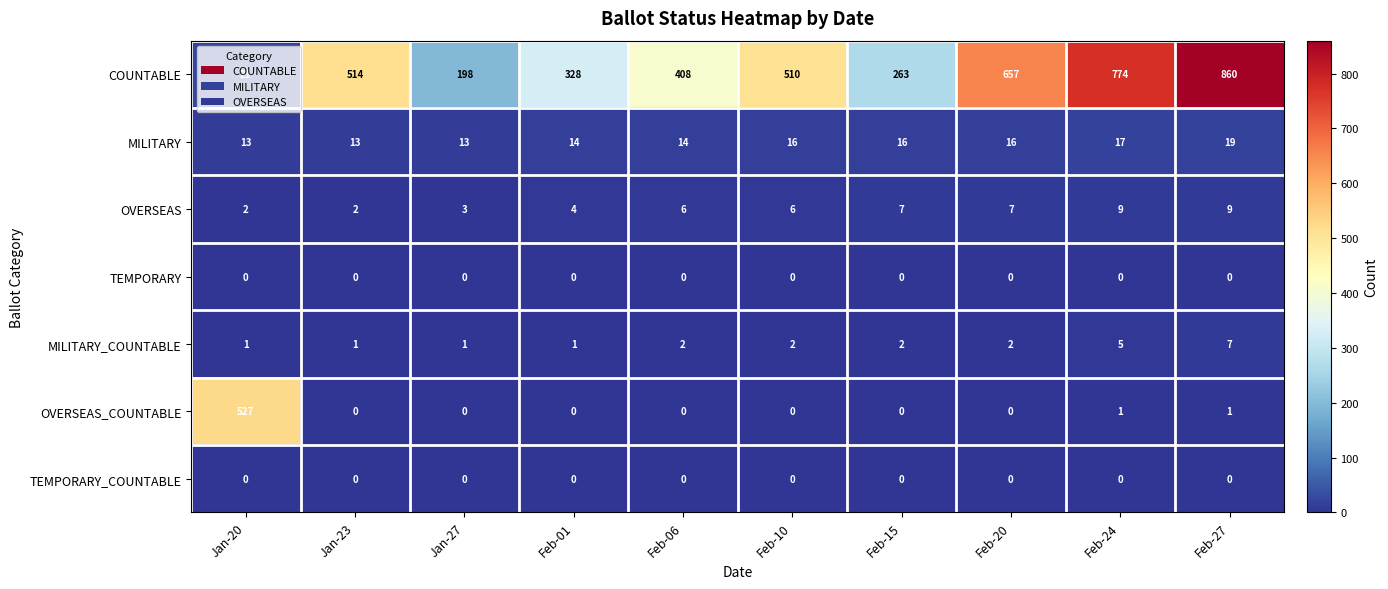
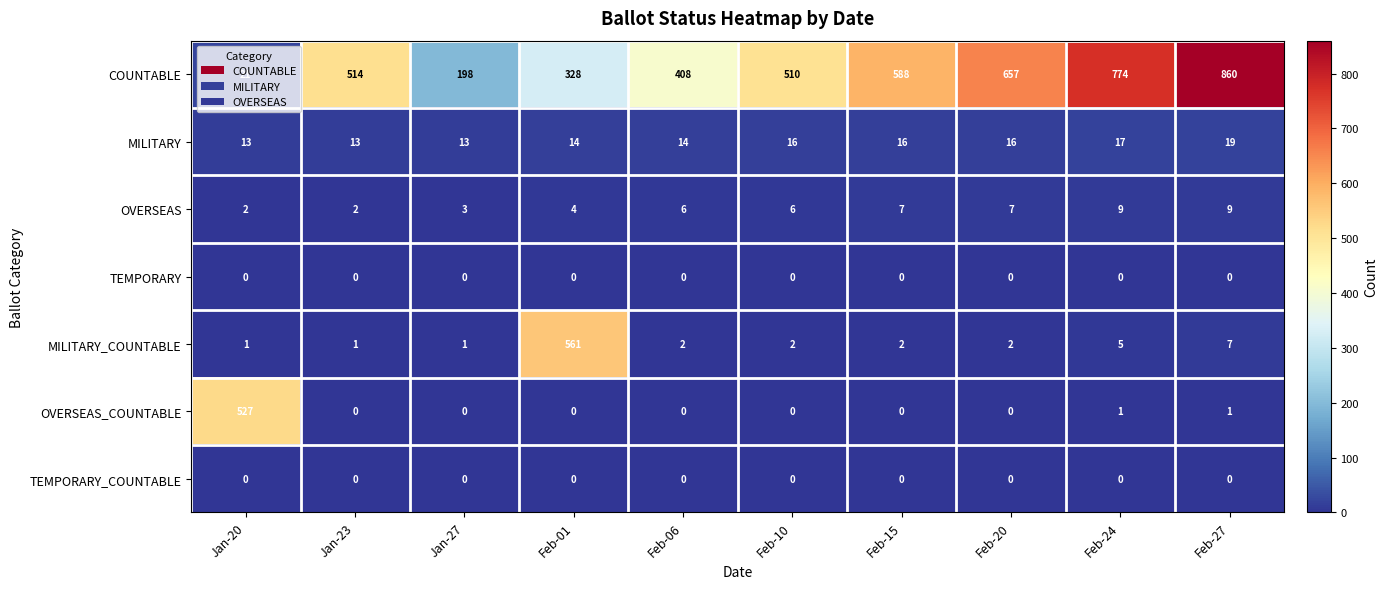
  {
    "COUNTABLE": {
      "Jan-23": 514,
      "Jan-27": 198,
      "Feb-01": 328,
      "Feb-06": 408,
      "Feb-10": 510,
-     "Feb-15": 263,
+     "Feb-15": 588,
      "Feb-20": 657,
      "Feb-24": 774,
      "Feb-27": 860
    },
    "MILITARY": {
      "Jan-20": 13,
      "Jan-23": 13,
      "Jan-27": 13,
      "Feb-01": 14,
      "Feb-06": 14,
      "Feb-10": 16,
      "Feb-15": 16,
      "Feb-20": 16,
      "Feb-24": 17,
      "Feb-27": 19
    },
    "OVERSEAS": {
      "Jan-20": 2,
      "Jan-23": 2,
      "Jan-27": 3,
      "Feb-01": 4,
      "Feb-06": 6,
      "Feb-10": 6,
      "Feb-15": 7,
      "Feb-20": 7,
      "Feb-24": 9,
      "Feb-27": 9
    },
    "TEMPORARY": {
      "Jan-20": 0,
      "Jan-23": 0,
      "Jan-27": 0,
      "Feb-01": 0,
      "Feb-06": 0,
      "Feb-10": 0,
      "Feb-15": 0,
      "Feb-20": 0,
      "Feb-24": 0,
      "Feb-27": 0
    },
    "MILITARY_COUNTABLE": {
      "Jan-20": 1,
      "Jan-23": 1,
      "Jan-27": 1,
-     "Feb-01": 1,
+     "Feb-01": 561,
      "Feb-06": 2,
      "Feb-10": 2,
      "Feb-15": 2,
      "Feb-20": 2,
      "Feb-24": 5,
      "Feb-27": 7
    },
    "OVERSEAS_COUNTABLE": {
      "Jan-20": 527,
      "Jan-23": 0,
      "Jan-27": 0,
      "Feb-01": 0,
      "Feb-06": 0,
      "Feb-10": 0,
      "Feb-15": 0,
      "Feb-20": 0,
      "Feb-24": 1,
      "Feb-27": 1
    },
    "TEMPORARY_COUNTABLE": {
      "Jan-20": 0,
      "Jan-23": 0,
      "Jan-27": 0,
      "Feb-01": 0,
      "Feb-06": 0,
      "Feb-10": 0,
      "Feb-15": 0,
      "Feb-20": 0,
      "Feb-24": 0,
      "Feb-27": 0
    }
  }
